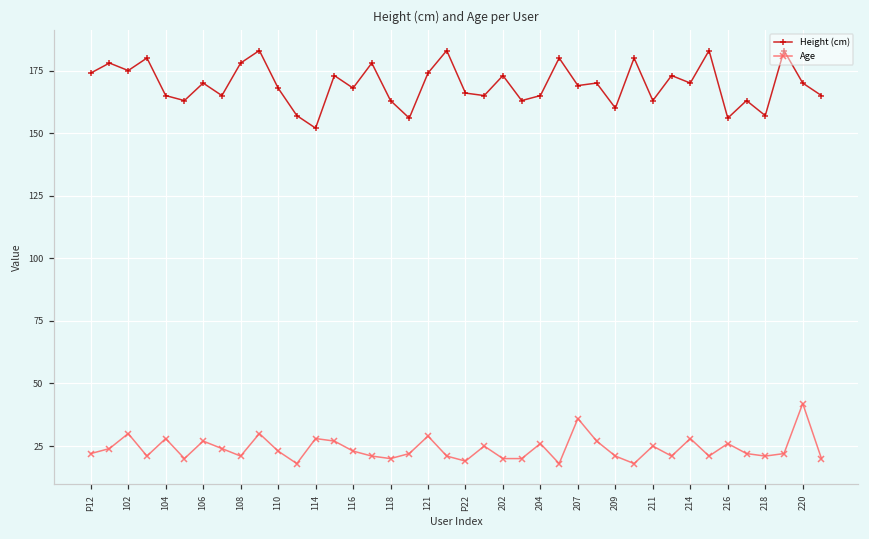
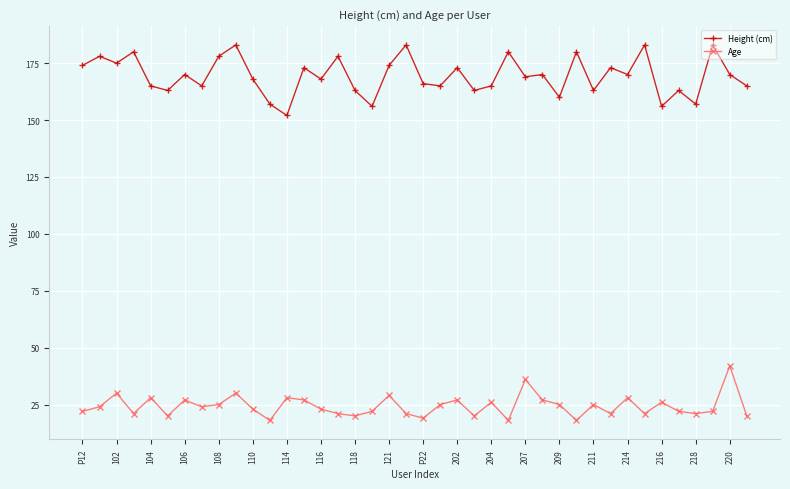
  {
    "Height (cm)": {
      "P12": 174,
      "102": 175,
      "104": 165,
      "106": 170,
      "108": 178,
      "110": 168,
      "114": 152,
      "116": 168,
      "118": 163,
      "121": 174,
      "P22": 166,
      "202": 173,
      "204": 165,
      "207": 169,
      "209": 160,
      "211": 163,
      "214": 170,
      "216": 156,
      "218": 157,
      "220": 170
    },
    "Age": {
      "P12": 22,
      "102": 30,
      "104": 28,
      "106": 27,
-     "108": 21,
+     "108": 25,
      "110": 23,
      "114": 28,
      "116": 23,
      "118": 20,
      "121": 29,
      "P22": 19,
-     "202": 20,
+     "202": 27,
      "204": 26,
      "207": 36,
-     "209": 21,
+     "209": 25,
      "211": 25,
      "214": 28,
      "216": 26,
      "218": 21,
      "220": 42
    }
  }
